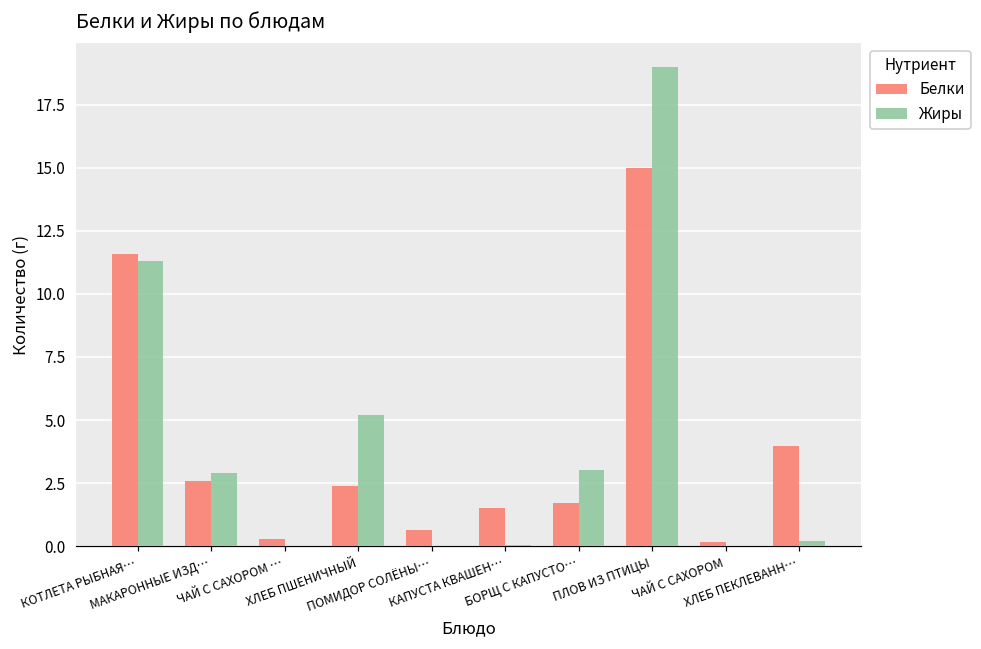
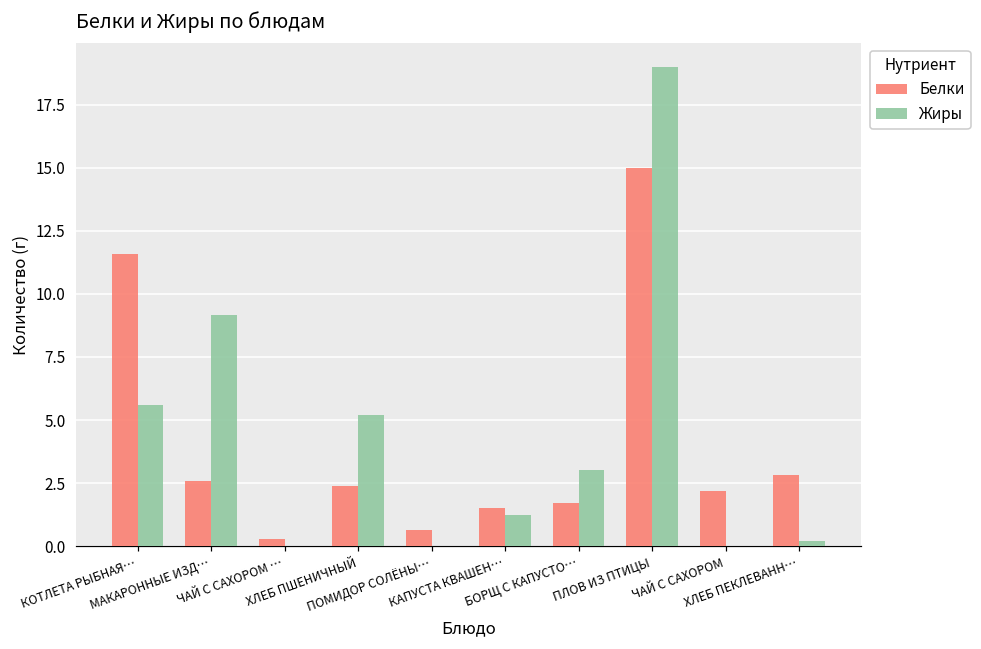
  {
    "Белки": {
      "КОТЛЕТА РЫБНАЯ…": 11.6,
      "МАКАРОННЫЕ ИЗД…": 2.6,
      "ЧАЙ С САХОРОМ …": 0.3,
      "ХЛЕБ ПШЕНИЧНЫЙ": 2.4,
      "ПОМИДОР СОЛЁНЫ…": 0.6,
      "КАПУСТА КВАШЕН…": 1.5,
      "БОРЩ С КАПУСТО…": 1.7,
      "ПЛОВ ИЗ ПТИЦЫ": 15.0,
-     "ЧАЙ С САХОРОМ": 0.2,
-     "ХЛЕБ ПЕКЛЕВАНН…": 4.0
+     "ЧАЙ С САХОРОМ": 2.2,
+     "ХЛЕБ ПЕКЛЕВАНН…": 2.8
    },
    "Жиры": {
-     "КОТЛЕТА РЫБНАЯ…": 11.3,
-     "МАКАРОННЫЕ ИЗД…": 2.9,
+     "КОТЛЕТА РЫБНАЯ…": 5.6,
+     "МАКАРОННЫЕ ИЗД…": 9.2,
      "ЧАЙ С САХОРОМ …": 0.0,
      "ХЛЕБ ПШЕНИЧНЫЙ": 5.2,
      "ПОМИДОР СОЛЁНЫ…": 0.0,
-     "КАПУСТА КВАШЕН…": 0.1,
+     "КАПУСТА КВАШЕН…": 1.2,
      "БОРЩ С КАПУСТО…": 3.0,
      "ПЛОВ ИЗ ПТИЦЫ": 19.0,
      "ЧАЙ С САХОРОМ": 0.0,
      "ХЛЕБ ПЕКЛЕВАНН…": 0.2
    }
  }
